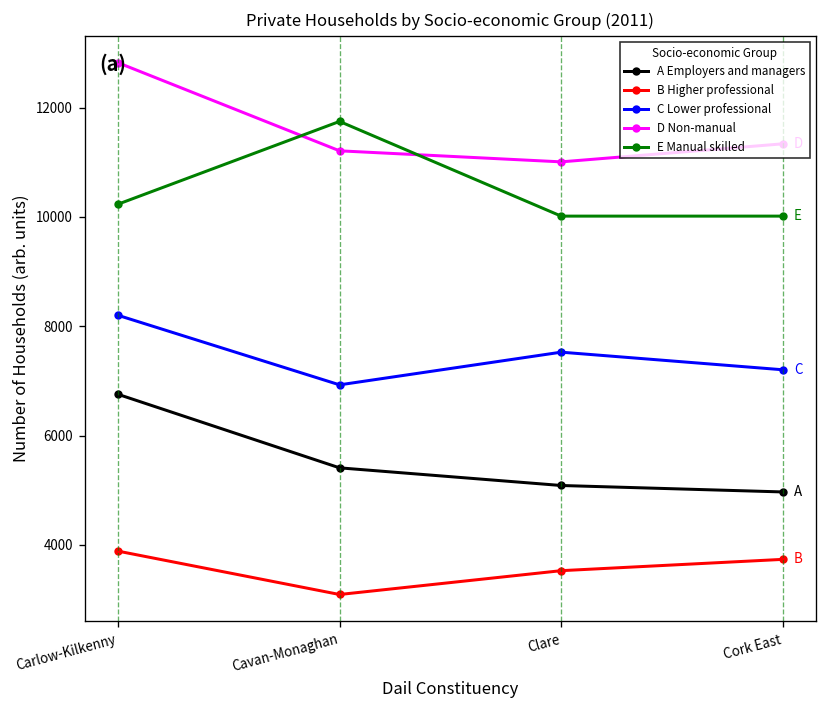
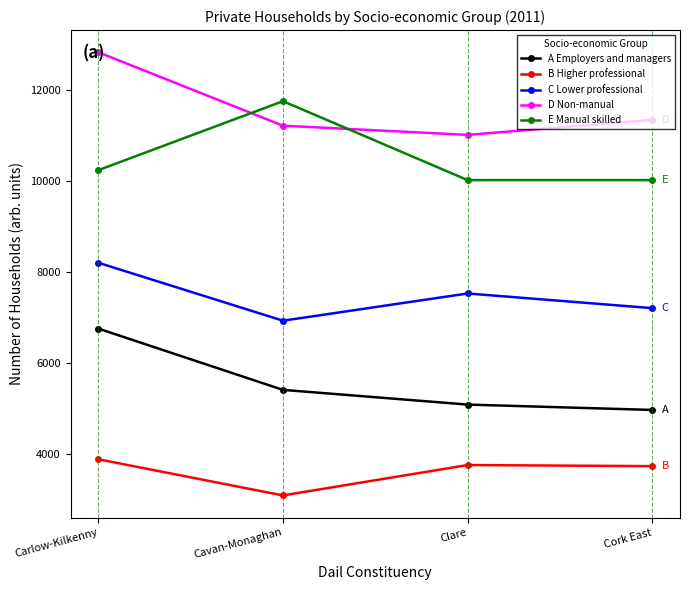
  {
    "A Employers and managers": {
      "Carlow-Kilkenny": 6800,
      "Cavan-Monaghan": 5400,
      "Clare": 5100,
      "Cork East": 5000
    },
    "B Higher professional": {
      "Carlow-Kilkenny": 3900,
      "Cavan-Monaghan": 3100,
-     "Clare": 3500,
+     "Clare": 3800,
      "Cork East": 3700
    },
    "C Lower professional": {
      "Carlow-Kilkenny": 8200,
      "Cavan-Monaghan": 6900,
      "Clare": 7500,
      "Cork East": 7200
    },
    "D Non-manual": {
      "Carlow-Kilkenny": 12800,
      "Cavan-Monaghan": 11200,
      "Clare": 11000
    },
    "E Manual skilled": {
      "Carlow-Kilkenny": 10200,
      "Cavan-Monaghan": 11700,
      "Clare": 10000,
      "Cork East": 10000
    }
  }
